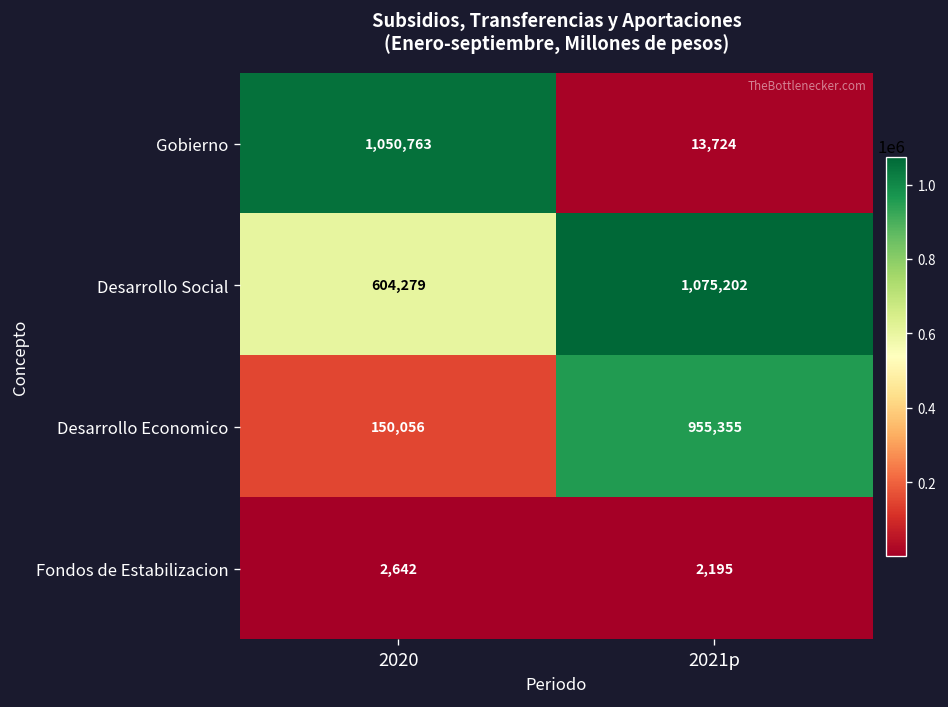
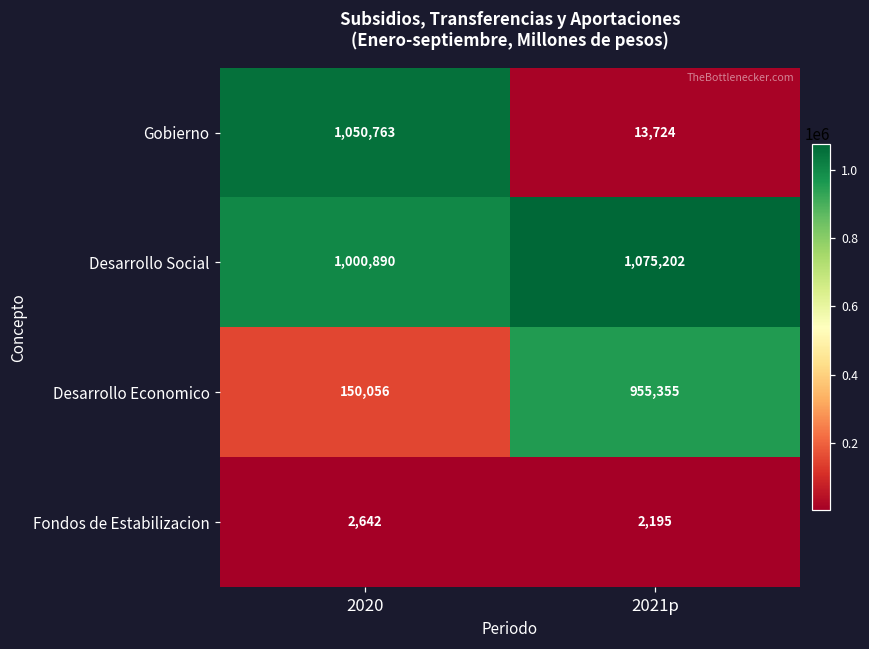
  {
    "Gobierno": {
      "2020": "1,050,763"
    },
    "Desarrollo Social": {
-     "2020": "604,279",
+     "2020": "1,000,890",
      "2021p": "1,075,202"
    },
    "Desarrollo Economico": {
      "2020": "150,056",
      "2021p": "955,355"
    },
    "Fondos de Estabilizacion": {
      "2020": "2,642",
      "2021p": "2,195"
    }
  }
